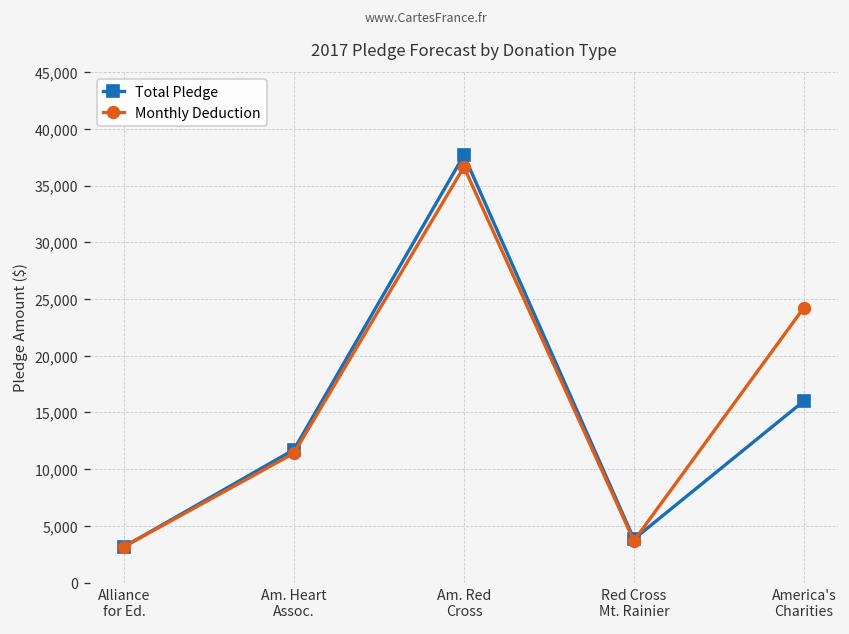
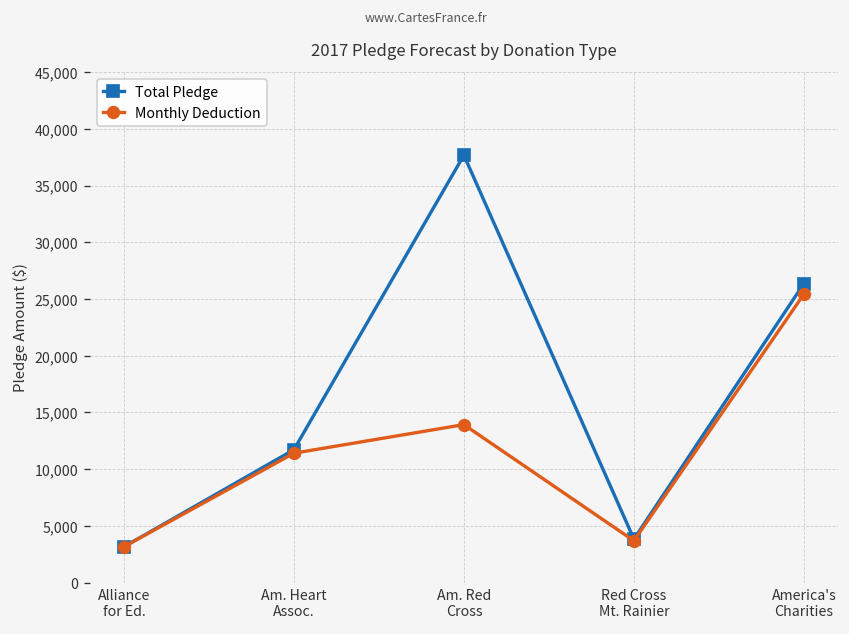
  {
    "Total Pledge": {
      "Am. Heart Assoc.": "12,000",
      "Am. Red Cross": "38,000",
-     "America's Charities": "16,000"
+     "America's Charities": "26,000"
    },
    "Monthly Deduction": {
      "Am. Heart Assoc.": "11,000",
-     "Am. Red Cross": "37,000",
-     "America's Charities": "24,000"
+     "Am. Red Cross": "14,000",
+     "America's Charities": "25,000"
    }
  }
